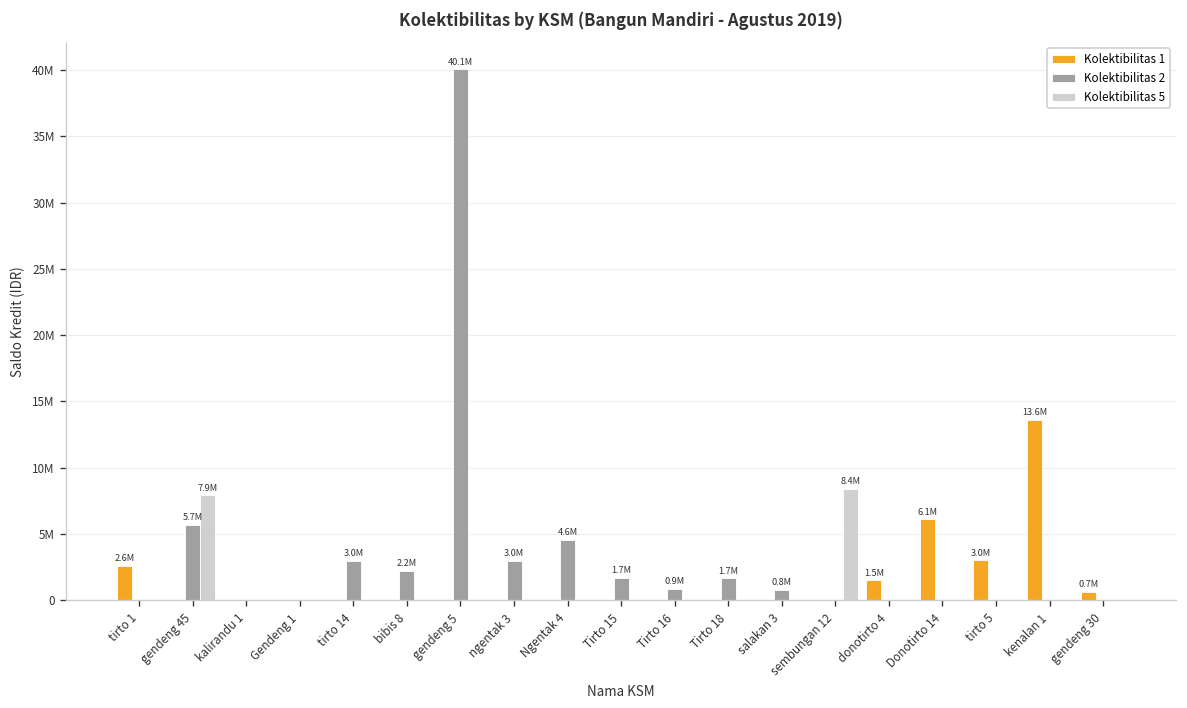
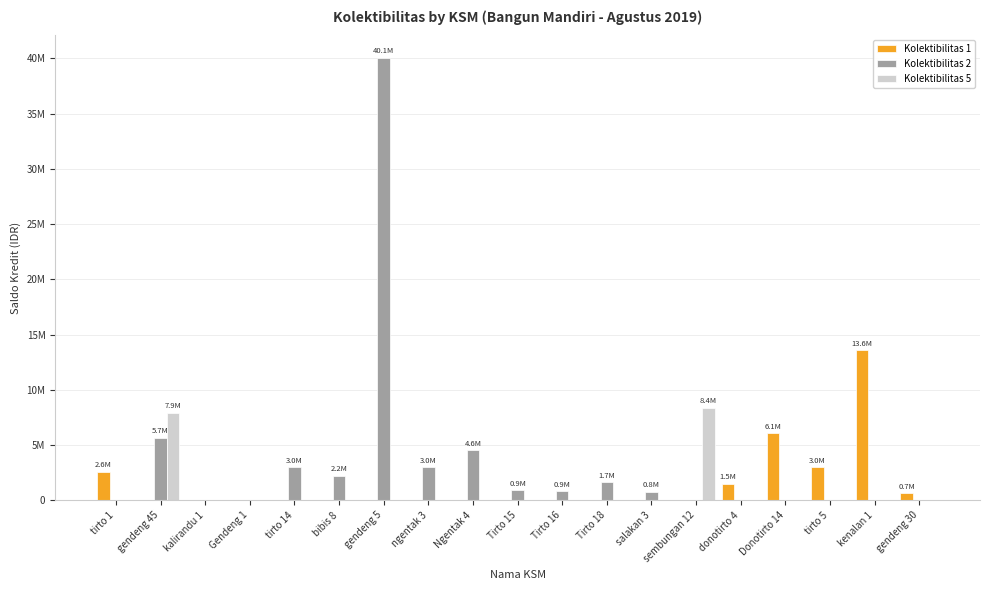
  {
    "Kolektibilitas 1": {
      "tirto 1": "2.6M",
      "donotirto 4": "1.5M",
      "Donotirto 14": "6.1M",
      "tirto 5": "3.0M",
      "kenalan 1": "13.6M",
      "gendeng 30": "0.7M"
    },
    "Kolektibilitas 2": {
      "gendeng 45": "5.7M",
      "tirto 14": "3.0M",
      "bibis 8": "2.2M",
      "gendeng 5": "40.1M",
      "ngentak 3": "3.0M",
      "Ngentak 4": "4.6M",
-     "Tirto 15": "1.7M",
+     "Tirto 15": "0.9M",
      "Tirto 16": "0.9M",
      "Tirto 18": "1.7M",
      "salakan 3": "0.8M"
    },
    "Kolektibilitas 5": {
      "gendeng 45": "7.9M",
      "sembungan 12": "8.4M"
    }
  }
